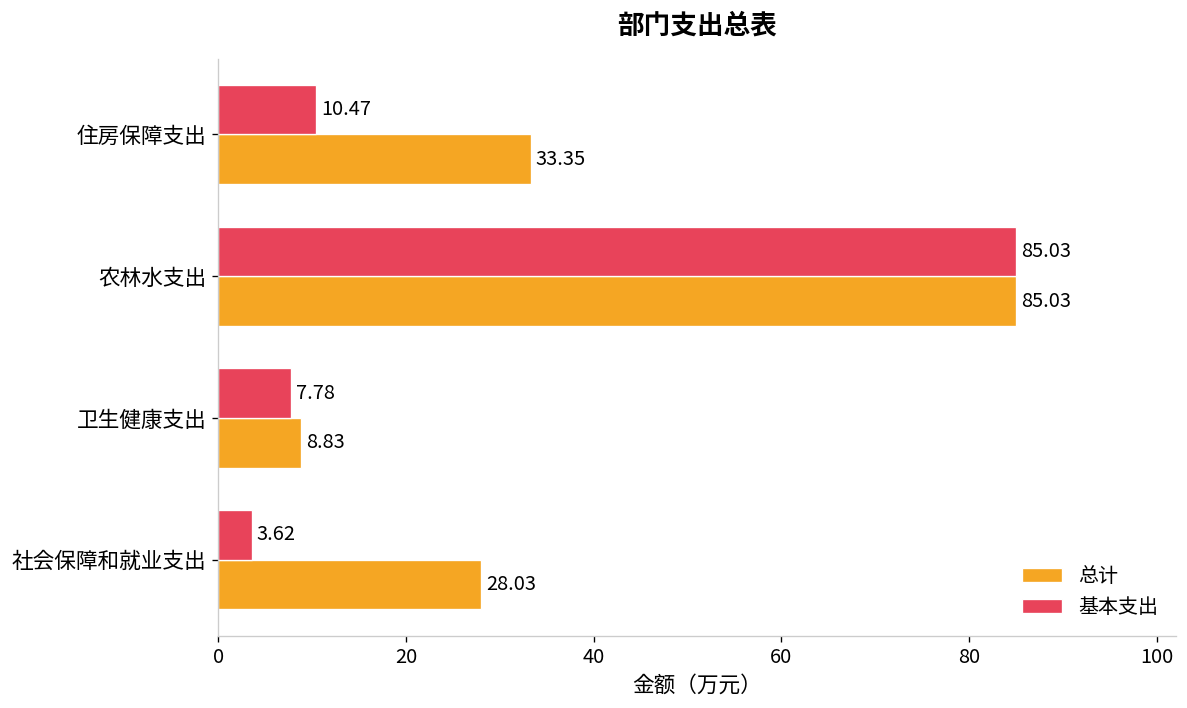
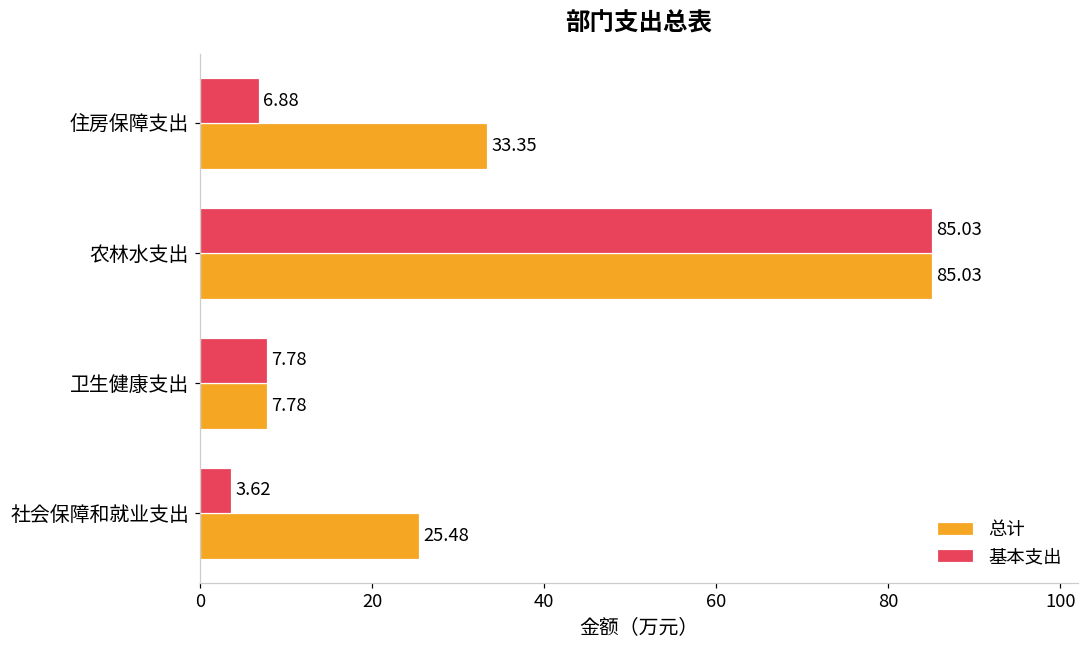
  {
    "总计": {
      "住房保障支出": 33.35,
      "农林水支出": 85.03,
-     "卫生健康支出": 8.83,
-     "社会保障和就业支出": 28.03
+     "卫生健康支出": 7.78,
+     "社会保障和就业支出": 25.48
    },
    "基本支出": {
-     "住房保障支出": 10.47,
+     "住房保障支出": 6.88,
      "农林水支出": 85.03,
      "卫生健康支出": 7.78,
      "社会保障和就业支出": 3.62
    }
  }
